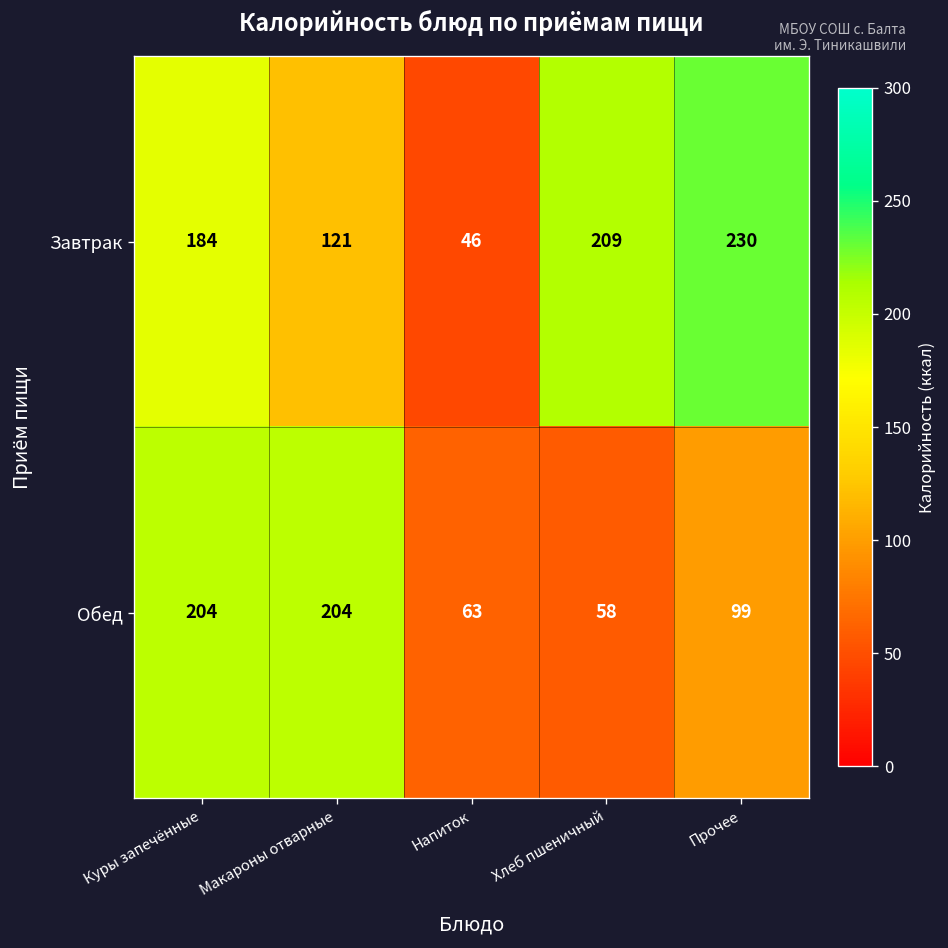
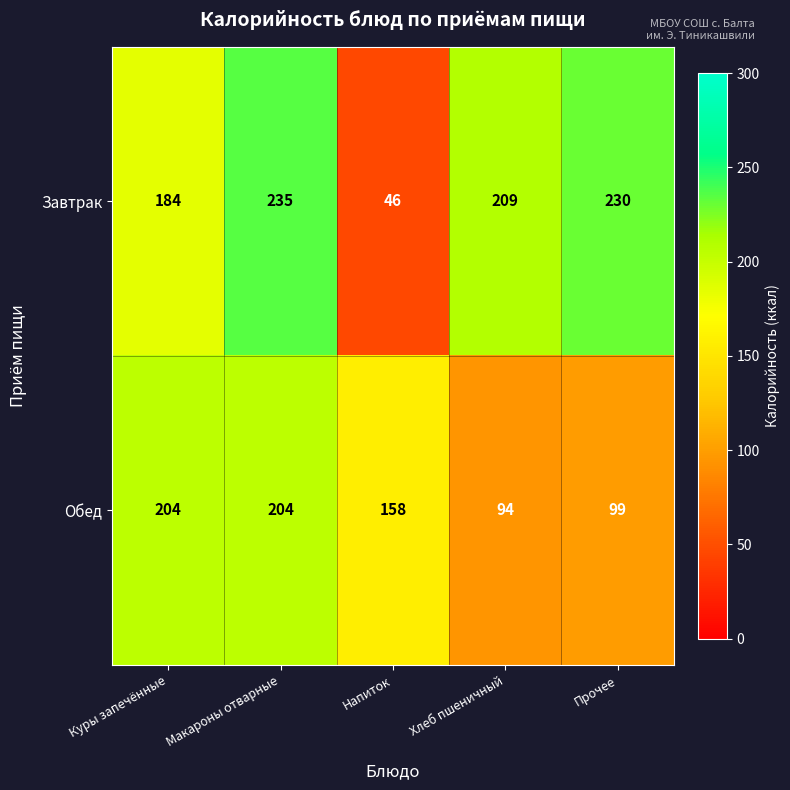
  {
    "Завтрак": {
      "Куры запечённые": 184,
-     "Макароны отварные": 121,
+     "Макароны отварные": 235,
      "Напиток": 46,
      "Хлеб пшеничный": 209,
      "Прочее": 230
    },
    "Обед": {
      "Куры запечённые": 204,
      "Макароны отварные": 204,
-     "Напиток": 63,
-     "Хлеб пшеничный": 58,
+     "Напиток": 158,
+     "Хлеб пшеничный": 94,
      "Прочее": 99
    }
  }
